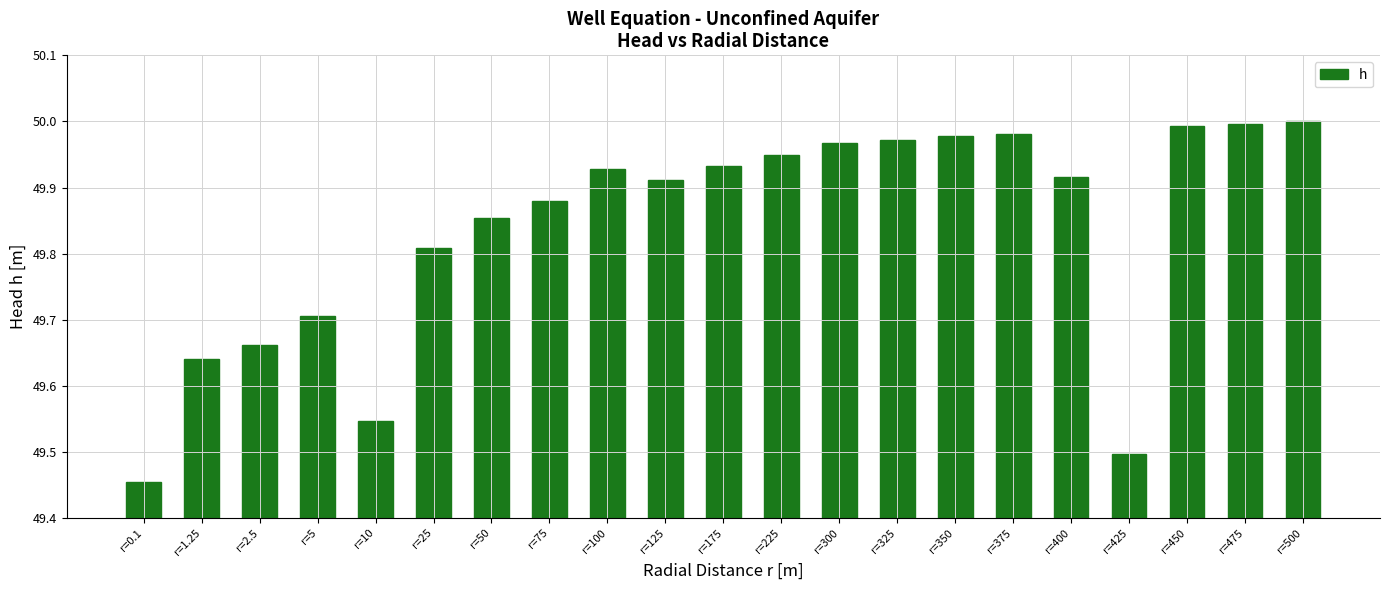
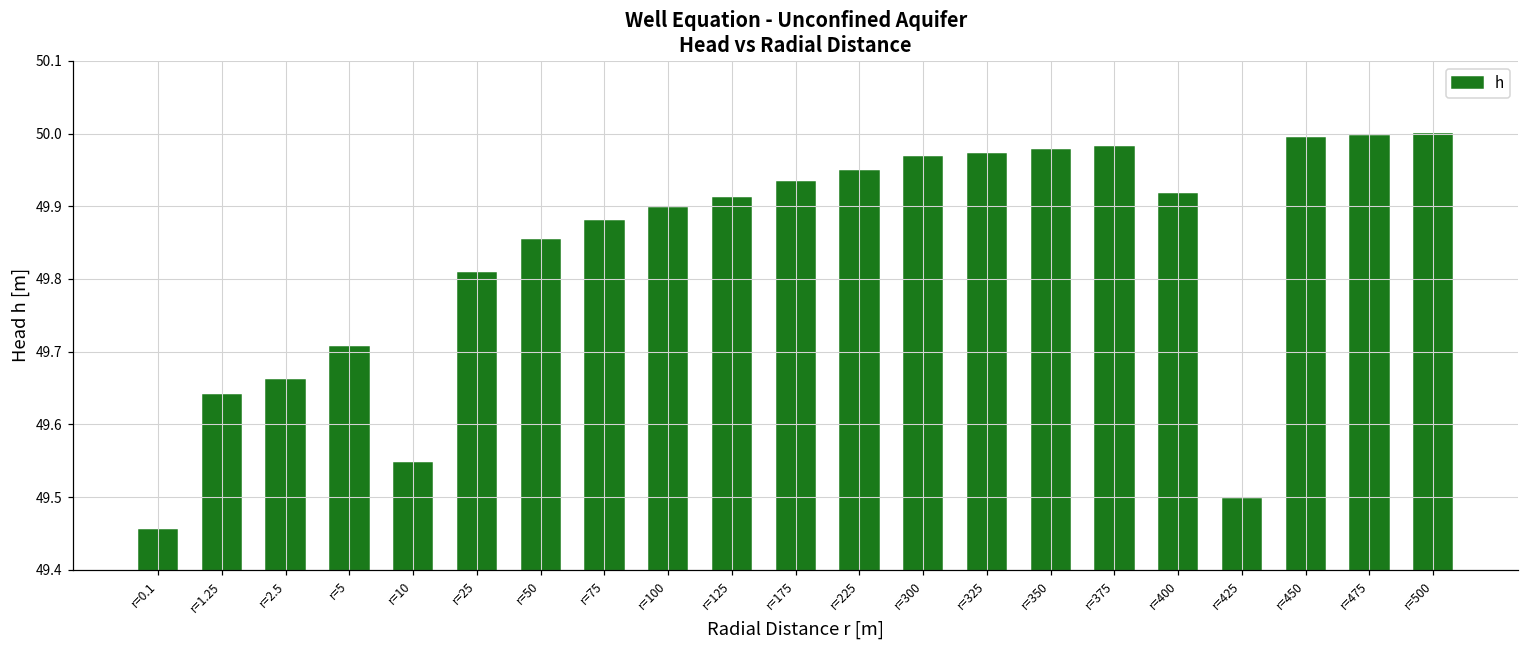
  {
    "r=0.1": 49.45,
    "r=1.25": 49.64,
    "r=2.5": 49.66,
    "r=5": 49.71,
    "r=10": 49.55,
    "r=25": 49.81,
    "r=50": 49.85,
    "r=75": 49.88,
-   "r=100": 49.93,
+   "r=100": 49.90,
    "r=125": 49.91,
    "r=175": 49.93,
    "r=225": 49.95,
    "r=300": 49.97,
    "r=325": 49.97,
    "r=350": 49.98,
    "r=375": 49.98,
    "r=400": 49.92,
    "r=425": 49.50,
    "r=450": 49.99,
    "r=475": 50.00,
    "r=500": 50.00
  }
